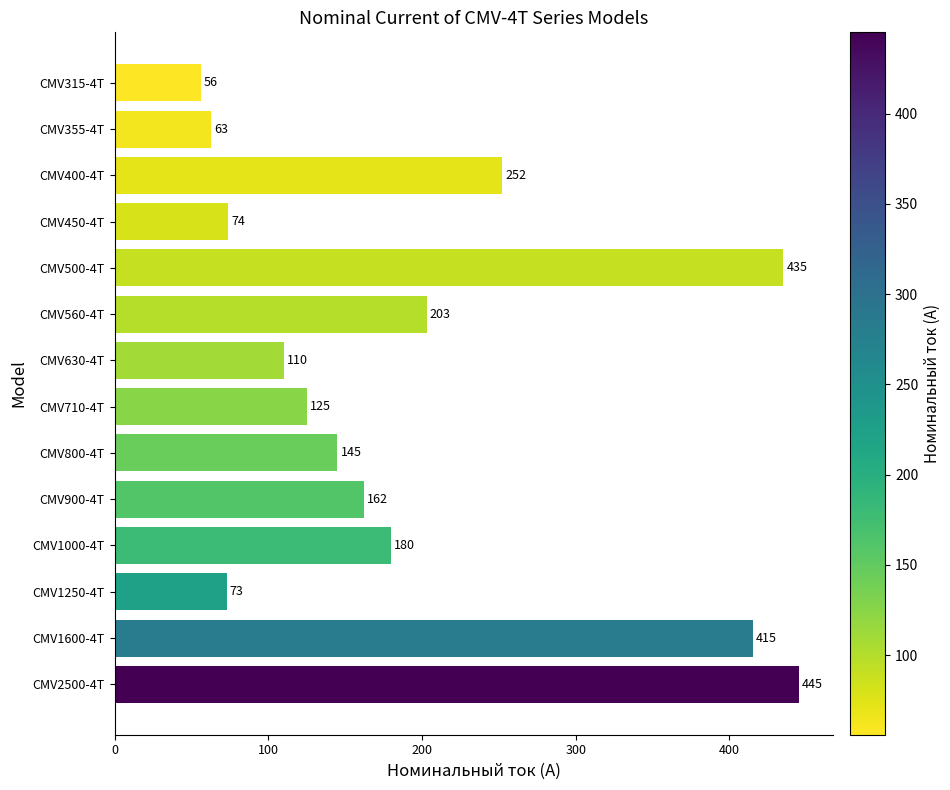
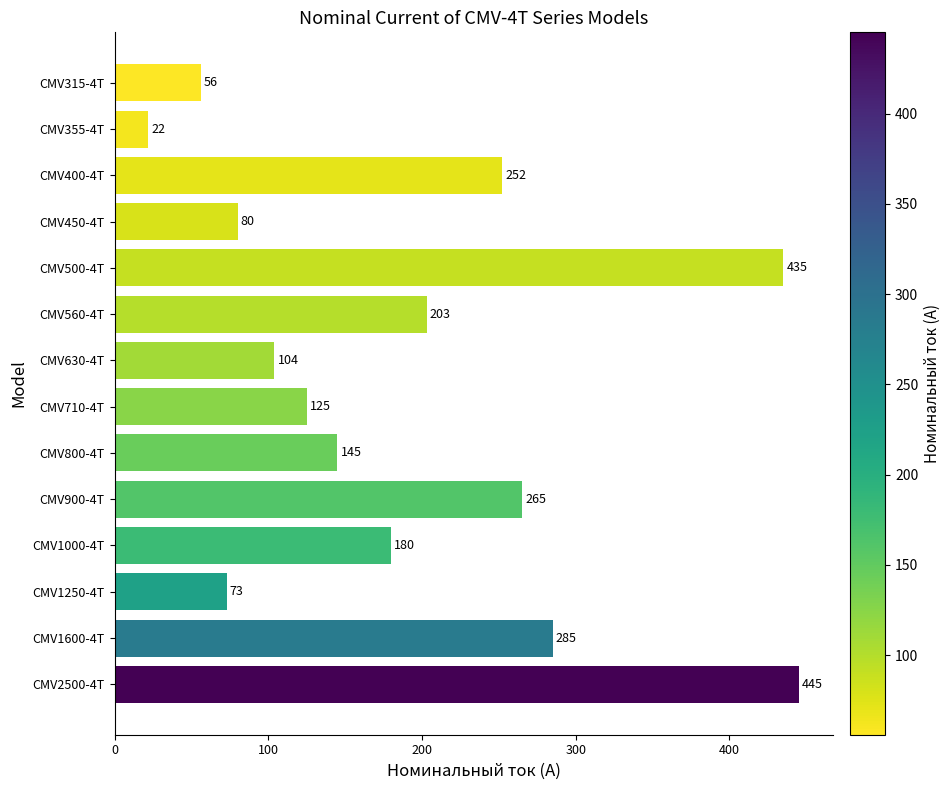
  {
    "CMV315-4T": 56,
-   "CMV355-4T": 63,
+   "CMV355-4T": 22,
    "CMV400-4T": 252,
-   "CMV450-4T": 74,
+   "CMV450-4T": 80,
    "CMV500-4T": 435,
    "CMV560-4T": 203,
-   "CMV630-4T": 110,
+   "CMV630-4T": 104,
    "CMV710-4T": 125,
    "CMV800-4T": 145,
-   "CMV900-4T": 162,
+   "CMV900-4T": 265,
    "CMV1000-4T": 180,
    "CMV1250-4T": 73,
-   "CMV1600-4T": 415,
+   "CMV1600-4T": 285,
    "CMV2500-4T": 445
  }
